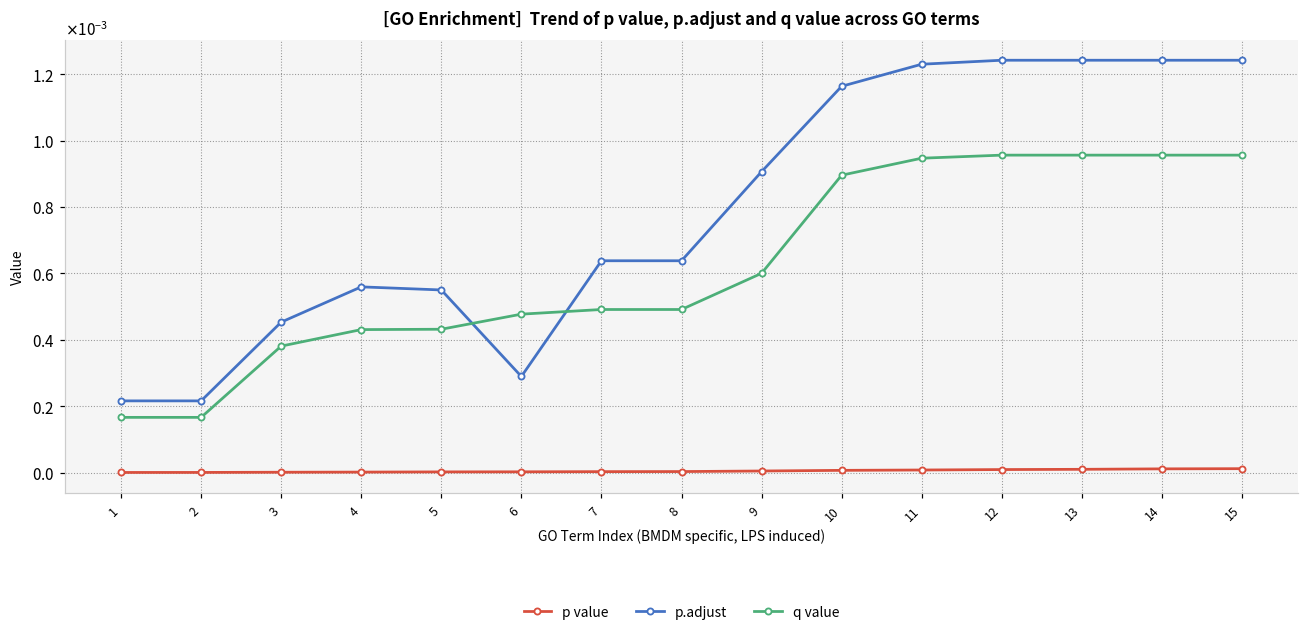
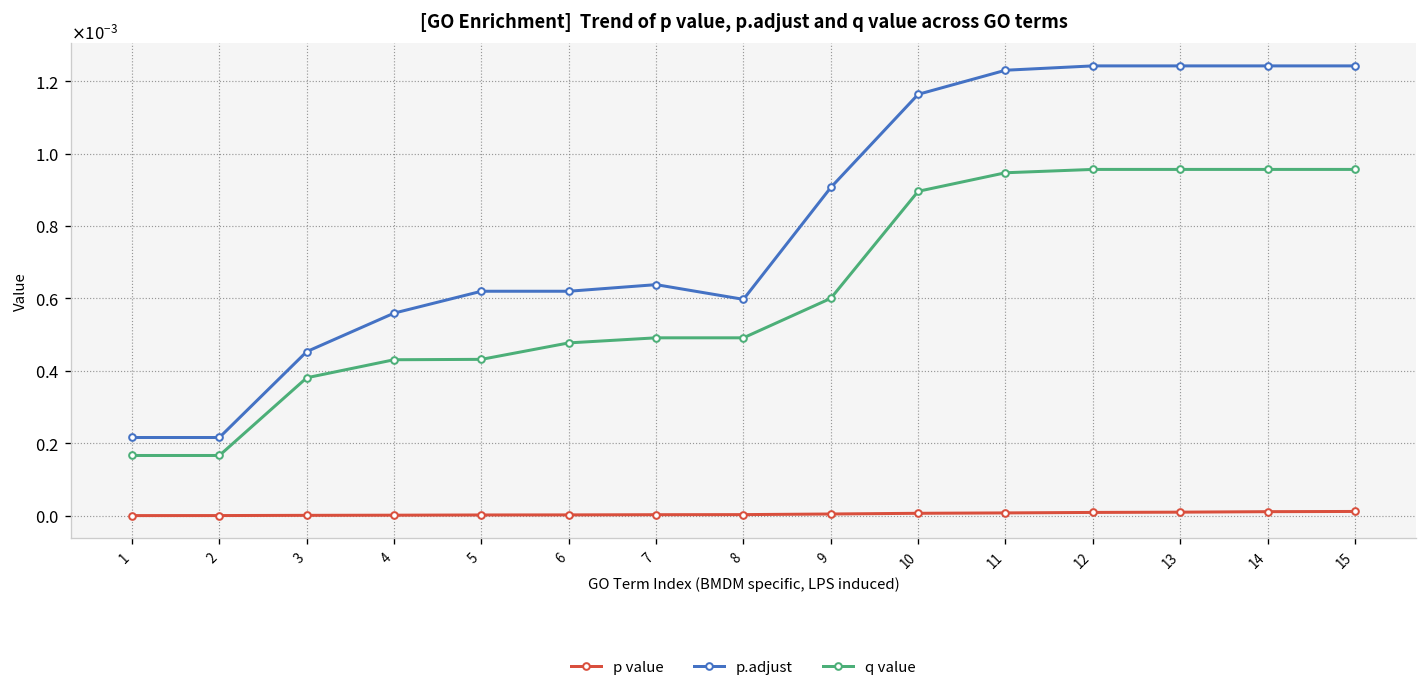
  {
    "p value": {
      "1": 0.00000,
      "2": 0.00000,
      "3": 0.00000,
      "4": 0.00000,
      "5": 0.00000,
      "6": 0.00000,
      "7": 0.00000,
      "8": 0.00000,
      "9": 0.00000,
      "10": 0.00001,
      "11": 0.00001,
      "12": 0.00001,
      "13": 0.00001,
      "14": 0.00001,
      "15": 0.00001
    },
    "p.adjust": {
      "1": 0.00022,
      "2": 0.00022,
      "3": 0.00045,
      "4": 0.00056,
-     "5": 0.00055,
-     "6": 0.00029,
+     "5": 0.00062,
+     "6": 0.00062,
      "7": 0.00064,
-     "8": 0.00064,
+     "8": 0.00060,
      "9": 0.00091,
      "10": 0.00116,
      "11": 0.00123,
      "12": 0.00124,
      "13": 0.00124,
      "14": 0.00124,
      "15": 0.00124
    },
    "q value": {
      "1": 0.00017,
      "2": 0.00017,
      "3": 0.00038,
      "4": 0.00043,
      "5": 0.00043,
      "6": 0.00048,
      "7": 0.00049,
      "8": 0.00049,
      "9": 0.00060,
      "10": 0.00090,
      "11": 0.00095,
      "12": 0.00096,
      "13": 0.00096,
      "14": 0.00096,
      "15": 0.00096
    }
  }
